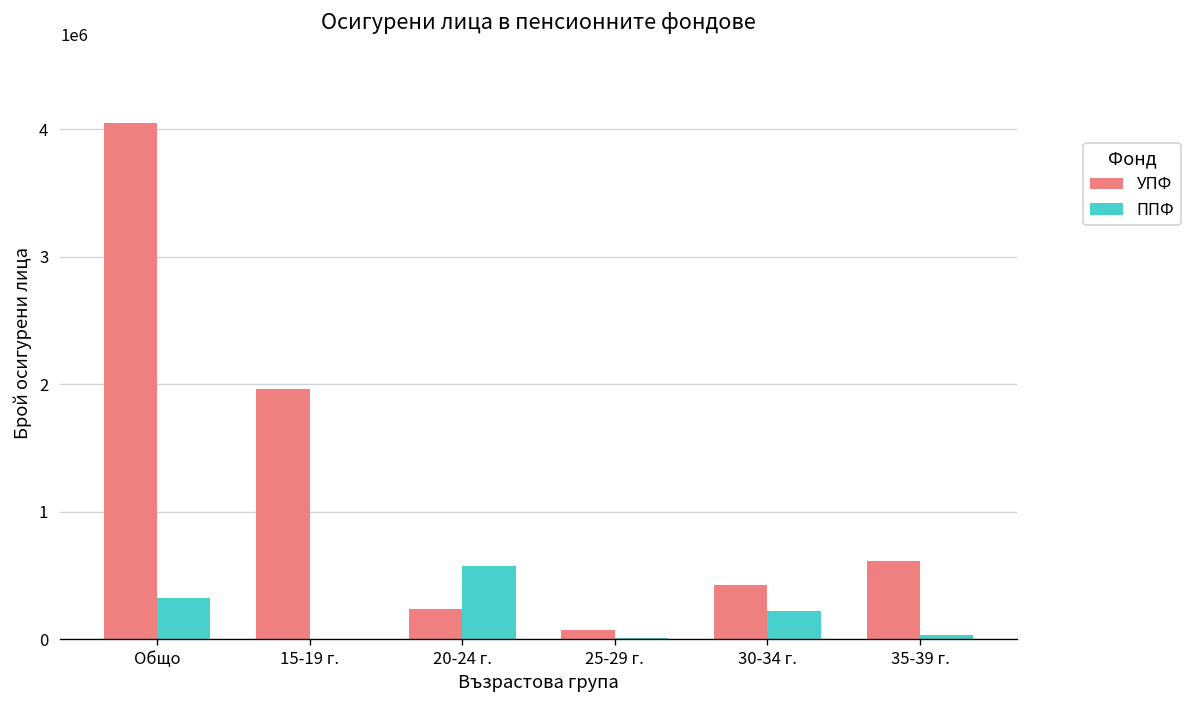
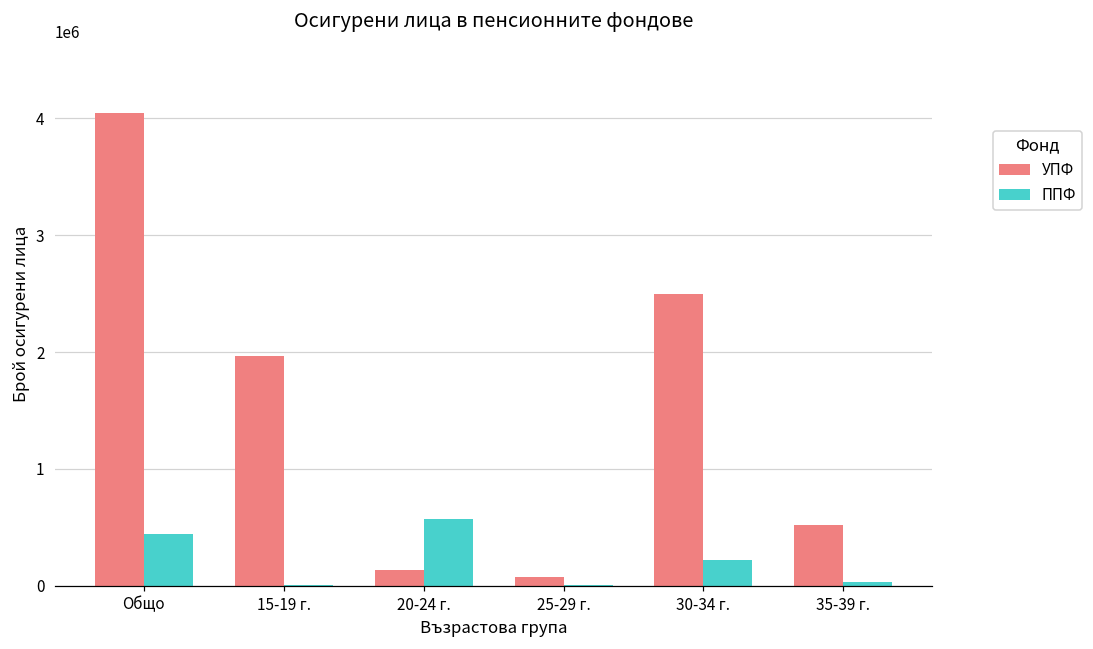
  {
    "УПФ": {
      "Общо": 4040000,
      "15-19 г.": 1960000,
-     "20-24 г.": 230000,
+     "20-24 г.": 140000,
      "25-29 г.": 70000,
-     "30-34 г.": 420000,
-     "35-39 г.": 610000
+     "30-34 г.": 2500000,
+     "35-39 г.": 520000
    },
    "ППФ": {
-     "Общо": 320000,
+     "Общо": 440000,
      "20-24 г.": 570000,
      "30-34 г.": 220000,
      "35-39 г.": 30000
    }
  }
